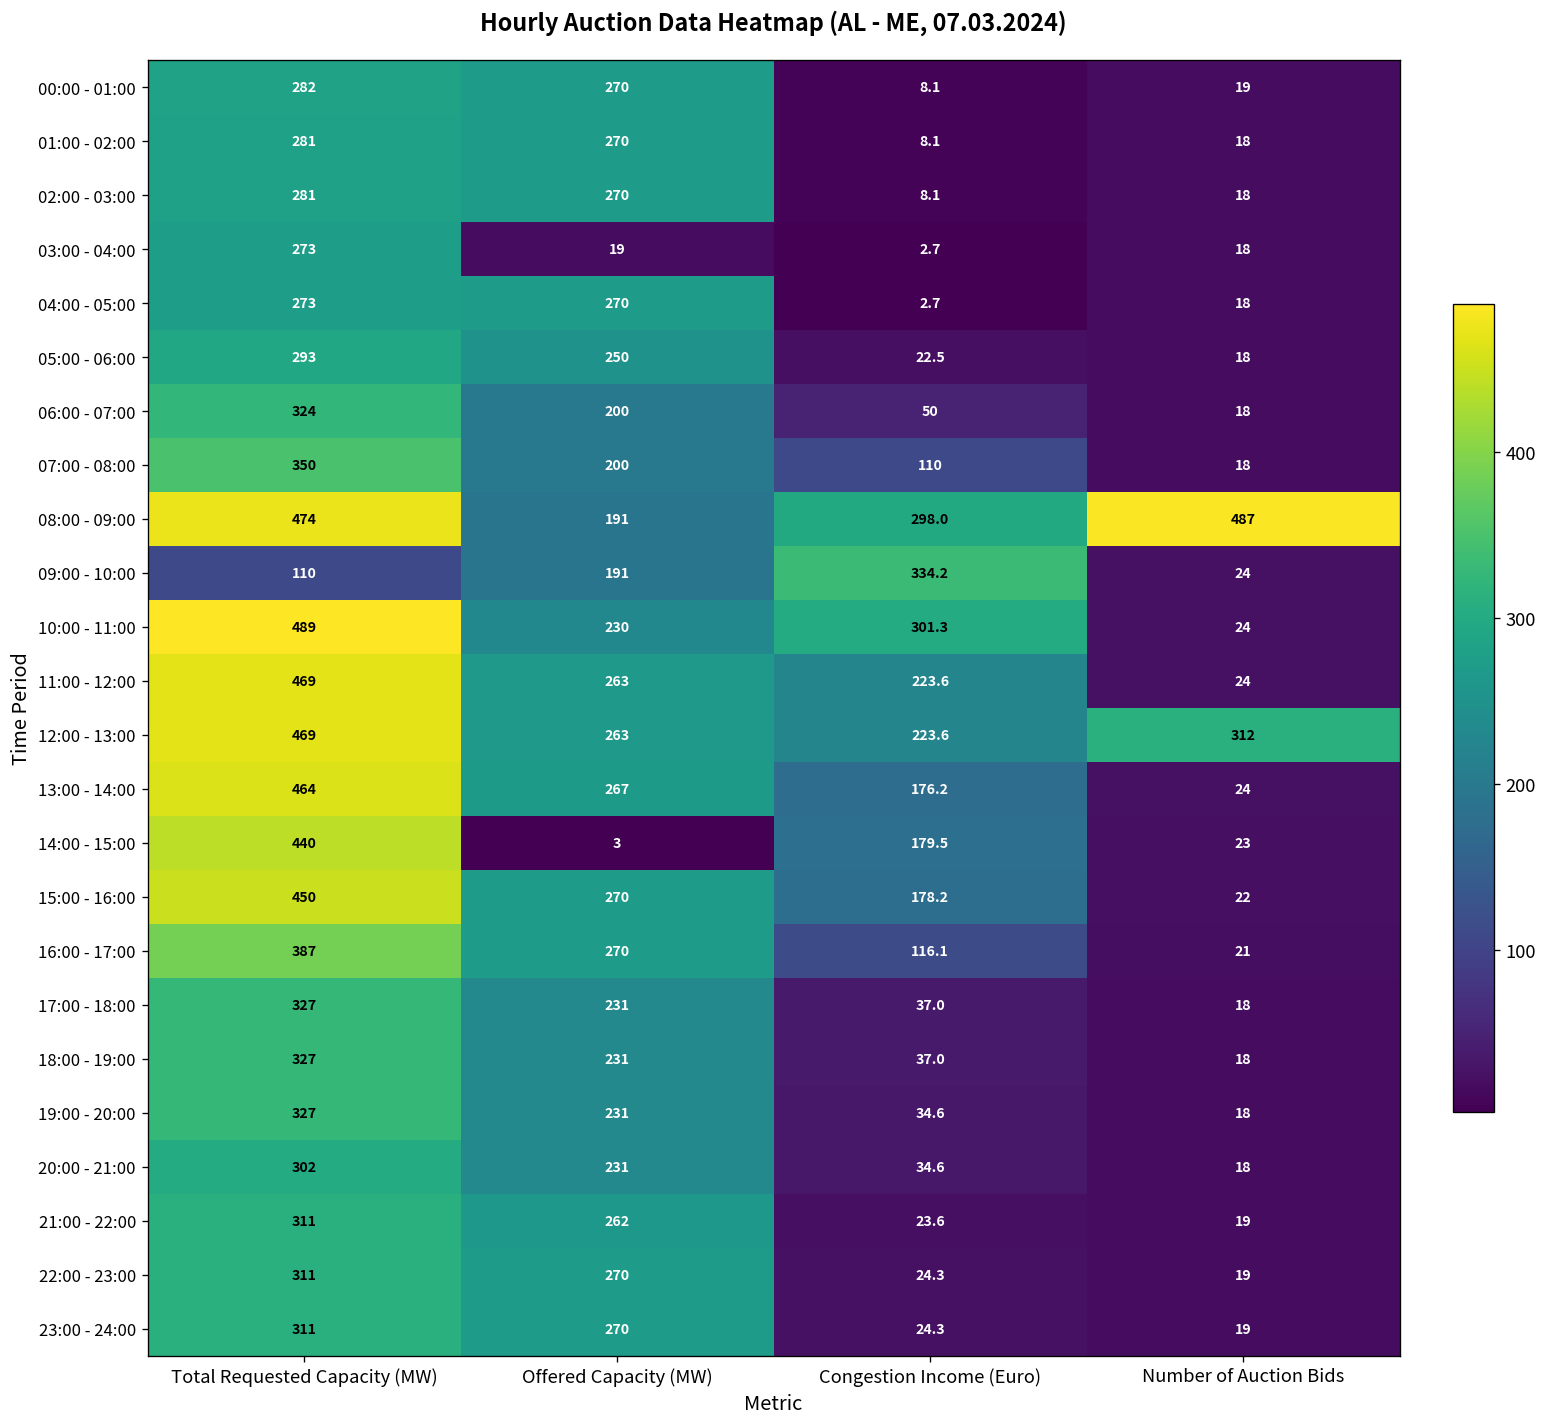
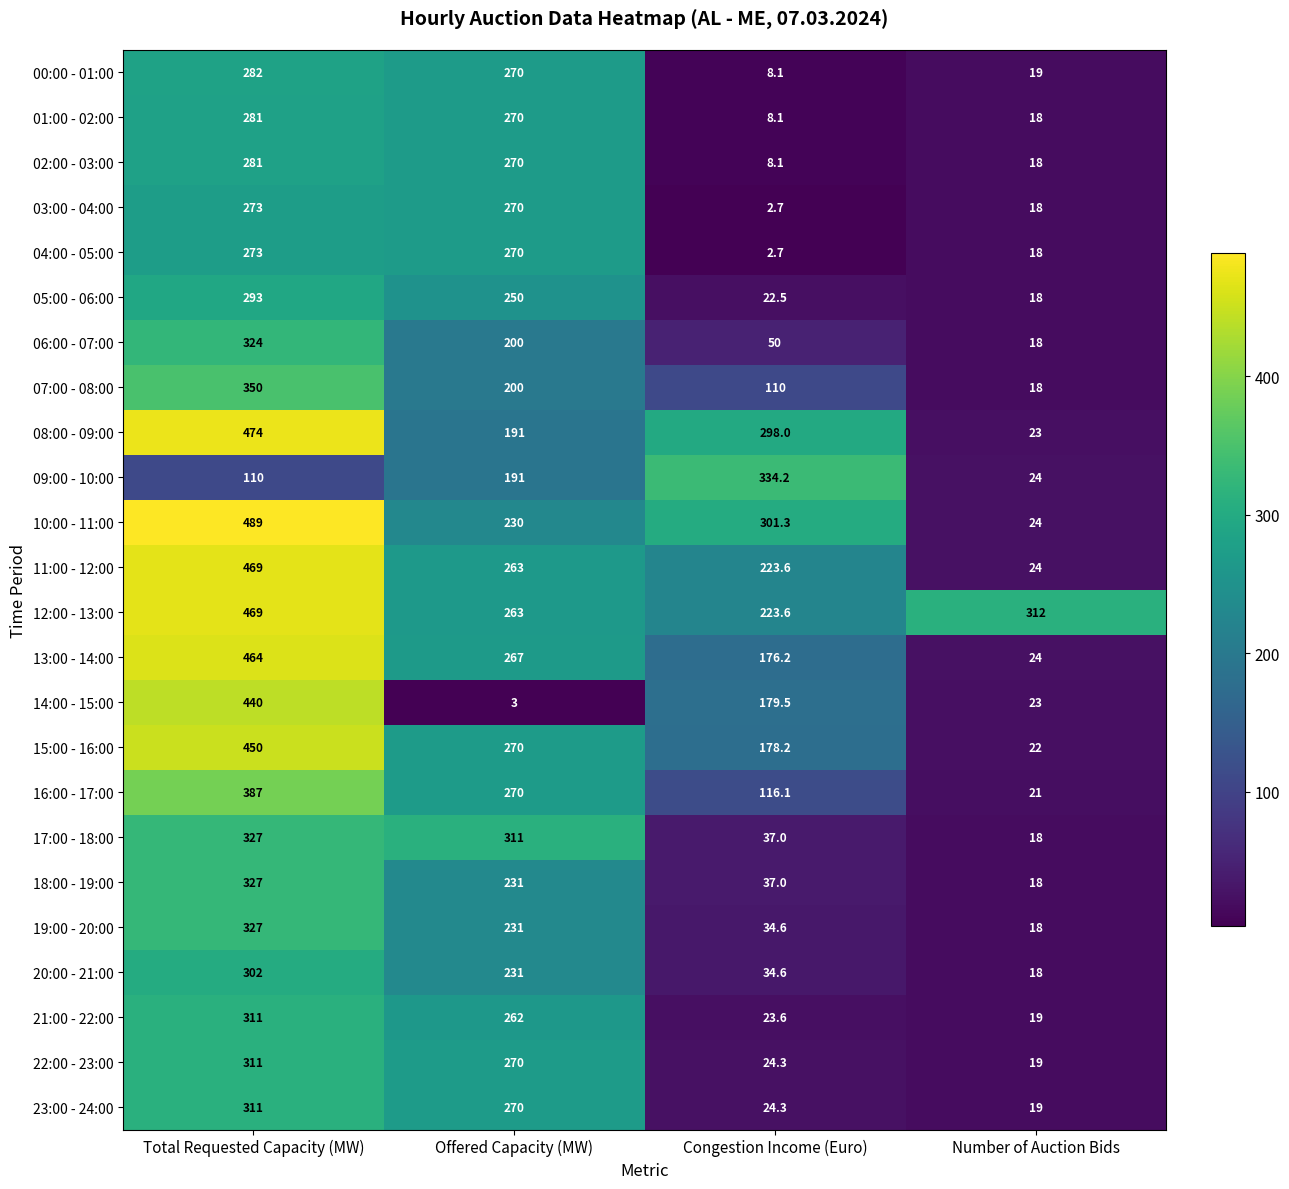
  {
    "00:00 - 01:00": {
      "Total Requested Capacity (MW)": 282,
      "Offered Capacity (MW)": 270,
      "Congestion Income (Euro)": 8.1,
      "Number of Auction Bids": 19
    },
    "01:00 - 02:00": {
      "Total Requested Capacity (MW)": 281,
      "Offered Capacity (MW)": 270,
      "Congestion Income (Euro)": 8.1,
      "Number of Auction Bids": 18
    },
    "02:00 - 03:00": {
      "Total Requested Capacity (MW)": 281,
      "Offered Capacity (MW)": 270,
      "Congestion Income (Euro)": 8.1,
      "Number of Auction Bids": 18
    },
    "03:00 - 04:00": {
      "Total Requested Capacity (MW)": 273,
-     "Offered Capacity (MW)": 19,
+     "Offered Capacity (MW)": 270,
      "Congestion Income (Euro)": 2.7,
      "Number of Auction Bids": 18
    },
    "04:00 - 05:00": {
      "Total Requested Capacity (MW)": 273,
      "Offered Capacity (MW)": 270,
      "Congestion Income (Euro)": 2.7,
      "Number of Auction Bids": 18
    },
    "05:00 - 06:00": {
      "Total Requested Capacity (MW)": 293,
      "Offered Capacity (MW)": 250,
      "Congestion Income (Euro)": 22.5,
      "Number of Auction Bids": 18
    },
    "06:00 - 07:00": {
      "Total Requested Capacity (MW)": 324,
      "Offered Capacity (MW)": 200,
      "Congestion Income (Euro)": 50,
      "Number of Auction Bids": 18
    },
    "07:00 - 08:00": {
      "Total Requested Capacity (MW)": 350,
      "Offered Capacity (MW)": 200,
      "Congestion Income (Euro)": 110,
      "Number of Auction Bids": 18
    },
    "08:00 - 09:00": {
      "Total Requested Capacity (MW)": 474,
      "Offered Capacity (MW)": 191,
      "Congestion Income (Euro)": 298.0,
-     "Number of Auction Bids": 487
+     "Number of Auction Bids": 23
    },
    "09:00 - 10:00": {
      "Total Requested Capacity (MW)": 110,
      "Offered Capacity (MW)": 191,
      "Congestion Income (Euro)": 334.2,
      "Number of Auction Bids": 24
    },
    "10:00 - 11:00": {
      "Total Requested Capacity (MW)": 489,
      "Offered Capacity (MW)": 230,
      "Congestion Income (Euro)": 301.3,
      "Number of Auction Bids": 24
    },
    "11:00 - 12:00": {
      "Total Requested Capacity (MW)": 469,
      "Offered Capacity (MW)": 263,
      "Congestion Income (Euro)": 223.6,
      "Number of Auction Bids": 24
    },
    "12:00 - 13:00": {
      "Total Requested Capacity (MW)": 469,
      "Offered Capacity (MW)": 263,
      "Congestion Income (Euro)": 223.6,
      "Number of Auction Bids": 312
    },
    "13:00 - 14:00": {
      "Total Requested Capacity (MW)": 464,
      "Offered Capacity (MW)": 267,
      "Congestion Income (Euro)": 176.2,
      "Number of Auction Bids": 24
    },
    "14:00 - 15:00": {
      "Total Requested Capacity (MW)": 440,
      "Offered Capacity (MW)": 3,
      "Congestion Income (Euro)": 179.5,
      "Number of Auction Bids": 23
    },
    "15:00 - 16:00": {
      "Total Requested Capacity (MW)": 450,
      "Offered Capacity (MW)": 270,
      "Congestion Income (Euro)": 178.2,
      "Number of Auction Bids": 22
    },
    "16:00 - 17:00": {
      "Total Requested Capacity (MW)": 387,
      "Offered Capacity (MW)": 270,
      "Congestion Income (Euro)": 116.1,
      "Number of Auction Bids": 21
    },
    "17:00 - 18:00": {
      "Total Requested Capacity (MW)": 327,
-     "Offered Capacity (MW)": 231,
+     "Offered Capacity (MW)": 311,
      "Congestion Income (Euro)": 37.0,
      "Number of Auction Bids": 18
    },
    "18:00 - 19:00": {
      "Total Requested Capacity (MW)": 327,
      "Offered Capacity (MW)": 231,
      "Congestion Income (Euro)": 37.0,
      "Number of Auction Bids": 18
    },
    "19:00 - 20:00": {
      "Total Requested Capacity (MW)": 327,
      "Offered Capacity (MW)": 231,
      "Congestion Income (Euro)": 34.6,
      "Number of Auction Bids": 18
    },
    "20:00 - 21:00": {
      "Total Requested Capacity (MW)": 302,
      "Offered Capacity (MW)": 231,
      "Congestion Income (Euro)": 34.6,
      "Number of Auction Bids": 18
    },
    "21:00 - 22:00": {
      "Total Requested Capacity (MW)": 311,
      "Offered Capacity (MW)": 262,
      "Congestion Income (Euro)": 23.6,
      "Number of Auction Bids": 19
    },
    "22:00 - 23:00": {
      "Total Requested Capacity (MW)": 311,
      "Offered Capacity (MW)": 270,
      "Congestion Income (Euro)": 24.3,
      "Number of Auction Bids": 19
    },
    "23:00 - 24:00": {
      "Total Requested Capacity (MW)": 311,
      "Offered Capacity (MW)": 270,
      "Congestion Income (Euro)": 24.3,
      "Number of Auction Bids": 19
    }
  }
